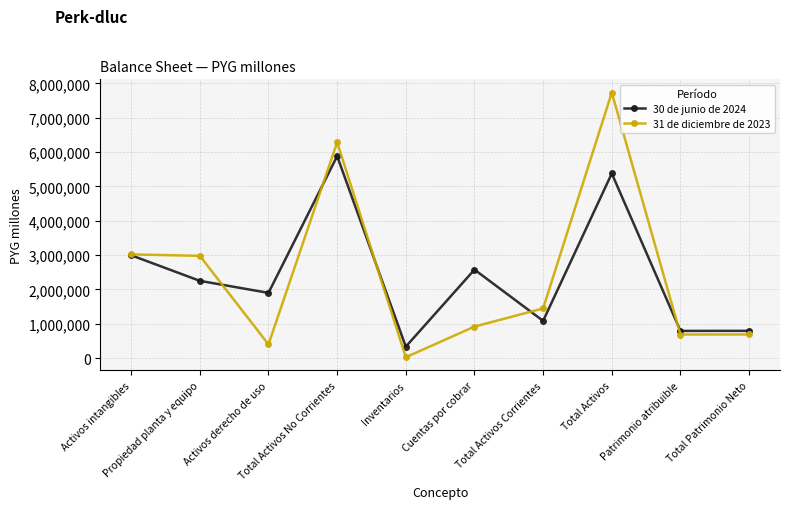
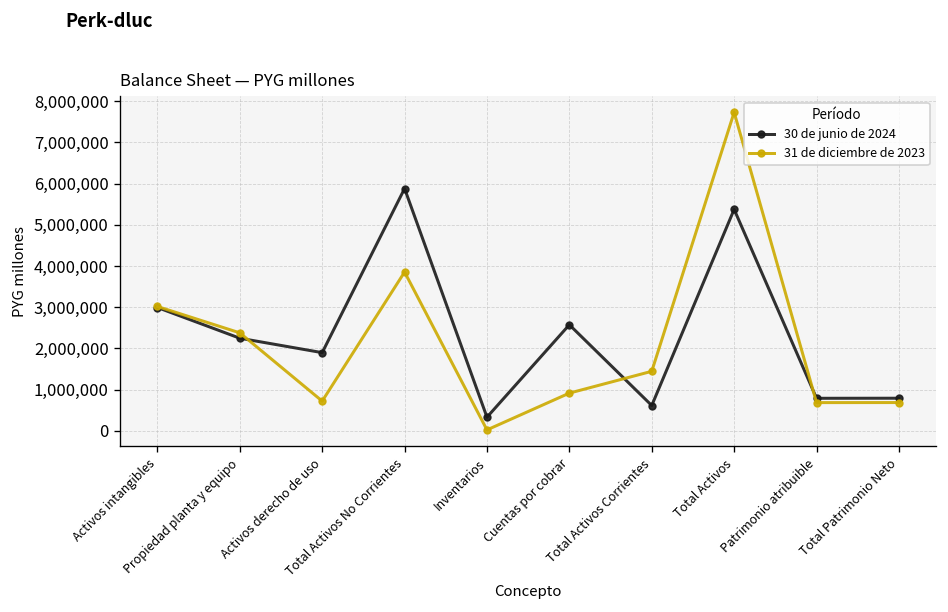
  {
    "30 de junio de 2024": {
      "Propiedad planta y equipo": "2,200,000",
      "Activos derecho de uso": "1,900,000",
      "Total Activos No Corrientes": "5,900,000",
      "Inventarios": "300,000",
      "Cuentas por cobrar": "2,600,000",
-     "Total Activos Corrientes": "1,100,000",
+     "Total Activos Corrientes": "600,000",
      "Total Activos": "5,400,000",
      "Patrimonio atribuible": "800,000",
      "Total Patrimonio Neto": "800,000"
    },
    "31 de diciembre de 2023": {
-     "Propiedad planta y equipo": "3,000,000",
-     "Activos derecho de uso": "400,000",
-     "Total Activos No Corrientes": "6,300,000",
+     "Propiedad planta y equipo": "2,400,000",
+     "Activos derecho de uso": "700,000",
+     "Total Activos No Corrientes": "3,900,000",
      "Inventarios": "0",
      "Cuentas por cobrar": "900,000",
      "Total Activos Corrientes": "1,400,000",
      "Total Activos": "7,700,000",
      "Patrimonio atribuible": "700,000",
      "Total Patrimonio Neto": "700,000"
    }
  }
